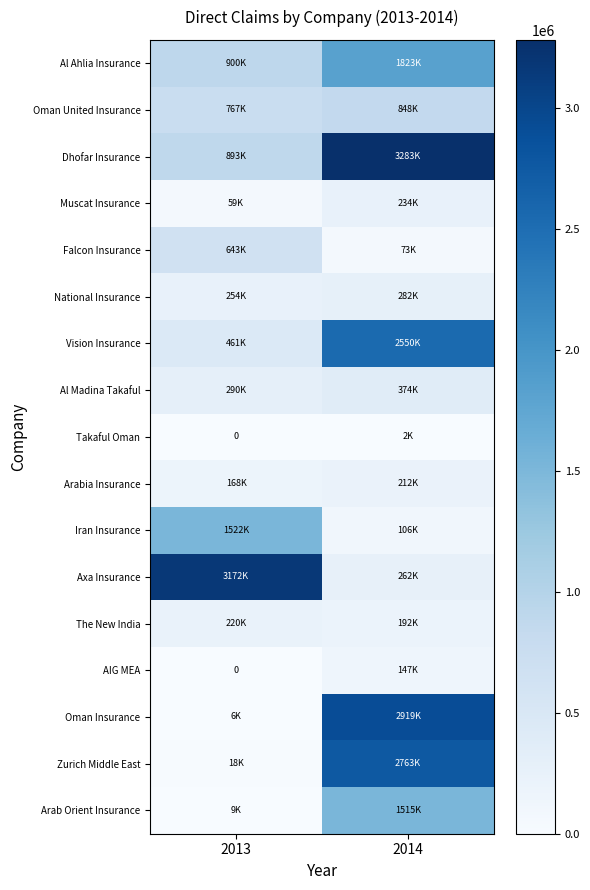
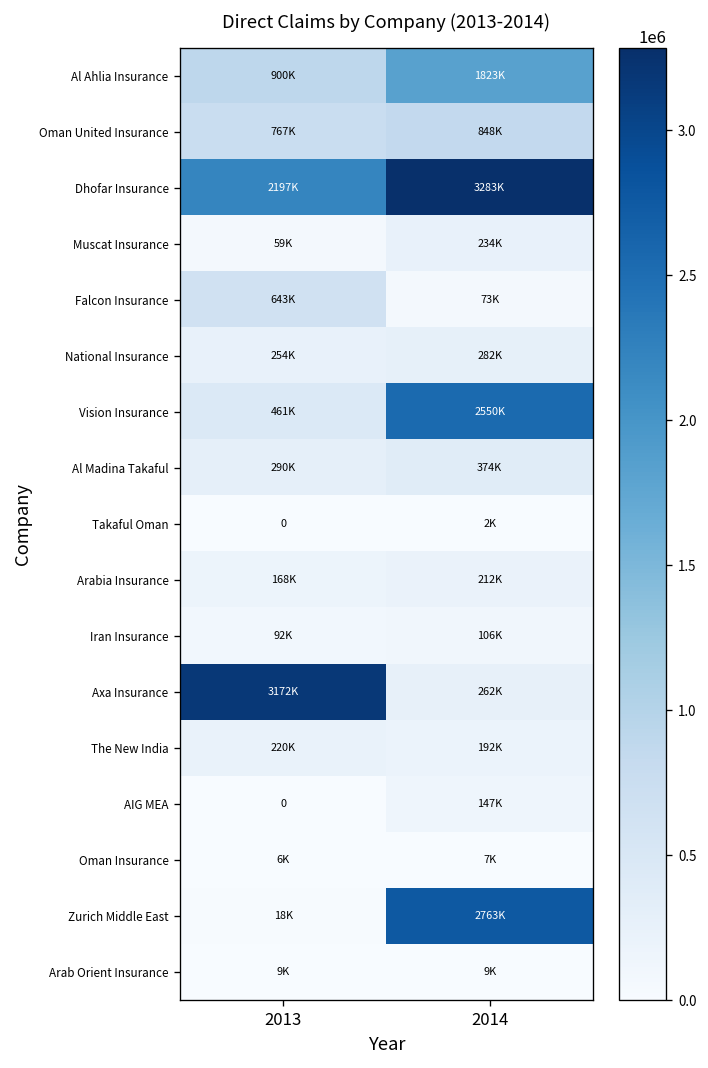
  {
    "Al Ahlia Insurance": {
      "2013": "900K",
      "2014": "1823K"
    },
    "Oman United Insurance": {
      "2013": "767K",
      "2014": "848K"
    },
    "Dhofar Insurance": {
-     "2013": "893K",
+     "2013": "2197K",
      "2014": "3283K"
    },
    "Muscat Insurance": {
      "2013": "59K",
      "2014": "234K"
    },
    "Falcon Insurance": {
      "2013": "643K",
      "2014": "73K"
    },
    "National Insurance": {
      "2013": "254K",
      "2014": "282K"
    },
    "Vision Insurance": {
      "2013": "461K",
      "2014": "2550K"
    },
    "Al Madina Takaful": {
      "2013": "290K",
      "2014": "374K"
    },
    "Takaful Oman": {
      "2013": "0",
      "2014": "2K"
    },
    "Arabia Insurance": {
      "2013": "168K",
      "2014": "212K"
    },
    "Iran Insurance": {
-     "2013": "1522K",
+     "2013": "92K",
      "2014": "106K"
    },
    "Axa Insurance": {
      "2013": "3172K",
      "2014": "262K"
    },
    "The New India": {
      "2013": "220K",
      "2014": "192K"
    },
    "AIG MEA": {
      "2013": "0",
      "2014": "147K"
    },
    "Oman Insurance": {
      "2013": "6K",
-     "2014": "2919K"
+     "2014": "7K"
    },
    "Zurich Middle East": {
      "2013": "18K",
      "2014": "2763K"
    },
    "Arab Orient Insurance": {
      "2013": "9K",
-     "2014": "1515K"
+     "2014": "9K"
    }
  }
